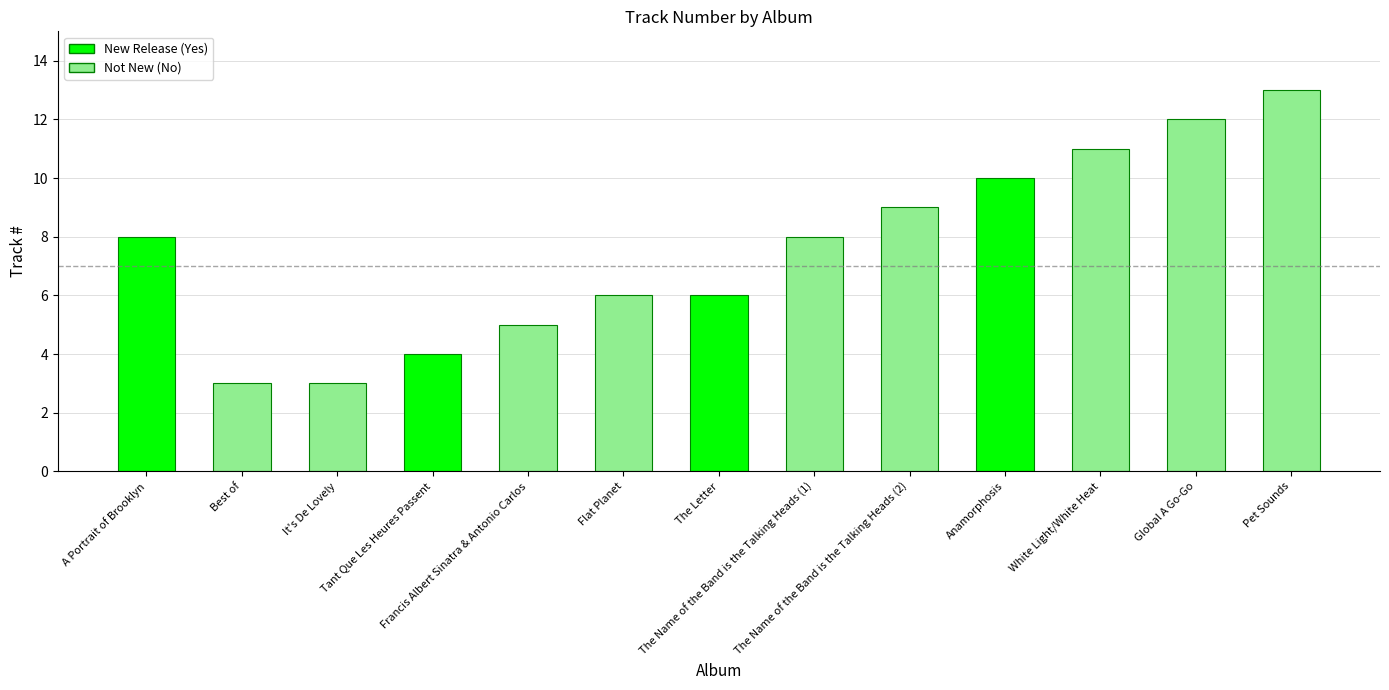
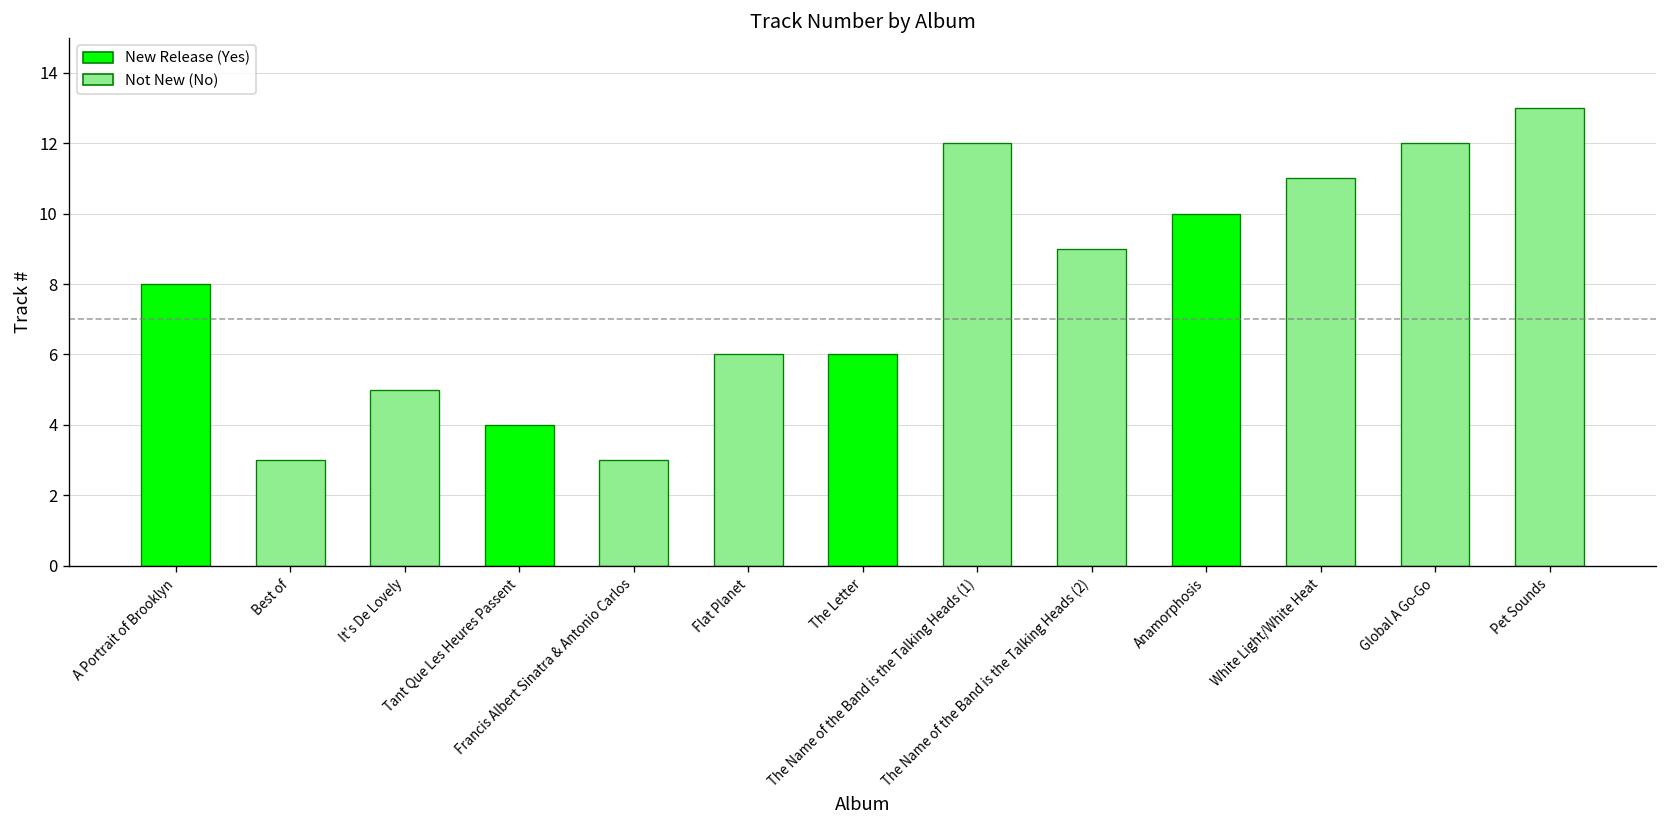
  {
    "A Portrait of Brooklyn": 8,
    "Best of": 3,
-   "It's De Lovely": 3,
+   "It's De Lovely": 5,
    "Tant Que Les Heures Passent": 4,
-   "Francis Albert Sinatra & Antonio Carlos": 5,
+   "Francis Albert Sinatra & Antonio Carlos": 3,
    "Flat Planet": 6,
    "The Letter": 6,
-   "The Name of the Band is the Talking Heads (1)": 8,
+   "The Name of the Band is the Talking Heads (1)": 12,
    "The Name of the Band is the Talking Heads (2)": 9,
    "Anamorphosis": 10,
    "White Light/White Heat": 11,
    "Global A Go-Go": 12,
    "Pet Sounds": 13
  }
